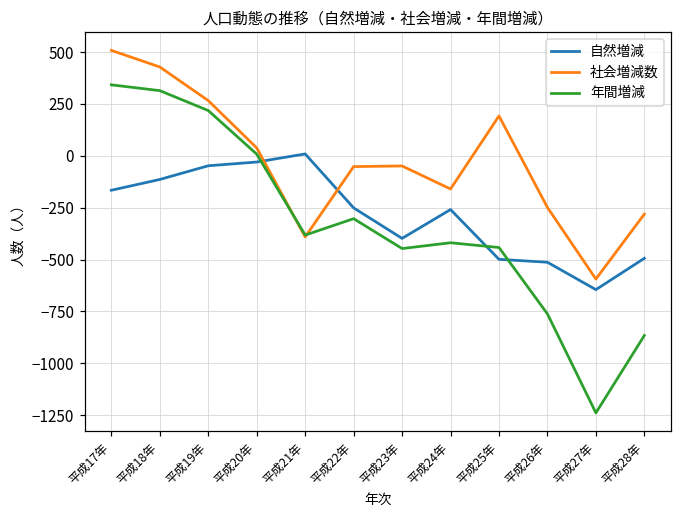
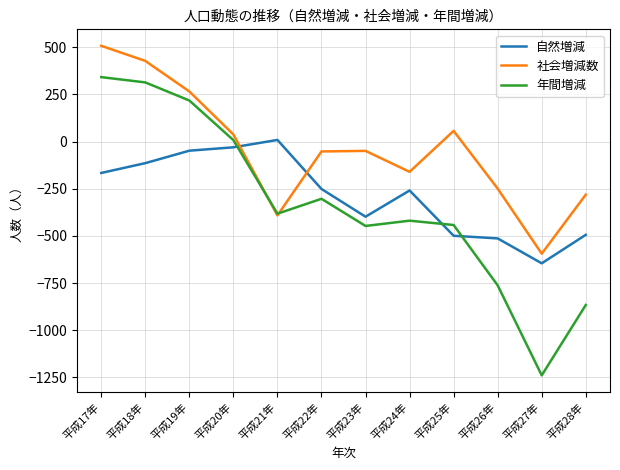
  {
    "自然増減": {
      "平成17年": -170,
      "平成18年": -110,
      "平成19年": -50,
      "平成20年": -30,
      "平成21年": 10,
      "平成22年": -250,
      "平成23年": -400,
      "平成24年": -260,
      "平成25年": -500,
      "平成26年": -510,
      "平成27年": -650,
      "平成28年": -490
    },
    "社会増減数": {
      "平成17年": 510,
      "平成18年": 430,
      "平成19年": 270,
      "平成20年": 40,
      "平成22年": -50,
      "平成23年": -50,
      "平成24年": -160,
-     "平成25年": 190,
+     "平成25年": 60,
      "平成26年": -250,
      "平成27年": -590,
      "平成28年": -280
    },
    "年間増減": {
      "平成17年": 340,
      "平成18年": 310,
      "平成19年": 220,
      "平成20年": 10,
      "平成22年": -300,
      "平成23年": -450,
      "平成24年": -420,
      "平成25年": -440,
      "平成26年": -760,
      "平成27年": -1240,
      "平成28年": -870
    }
  }
